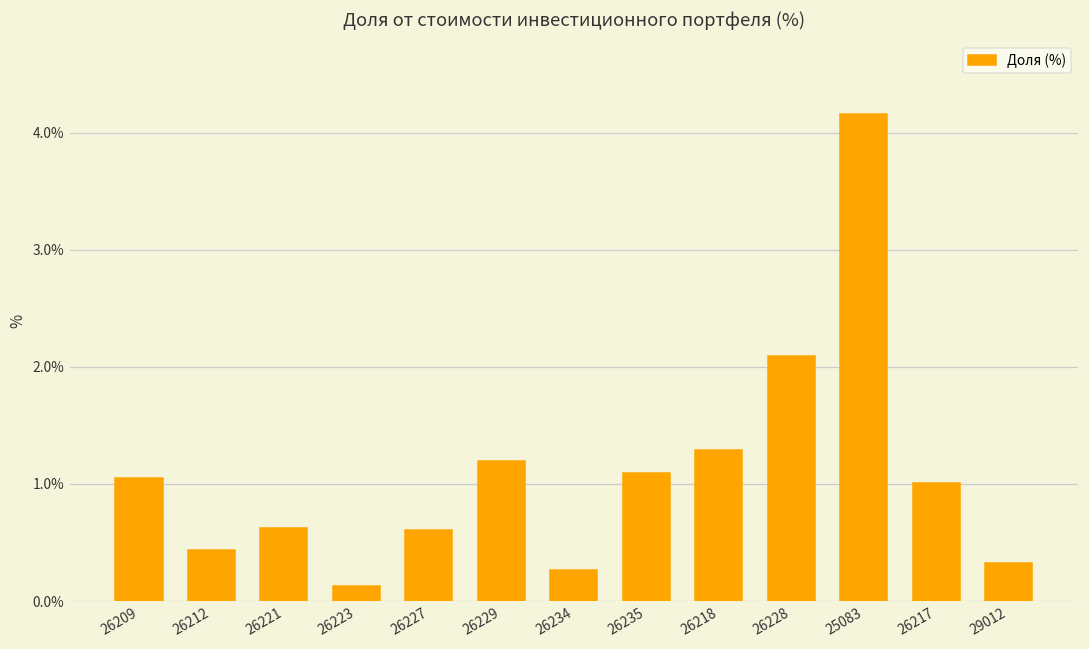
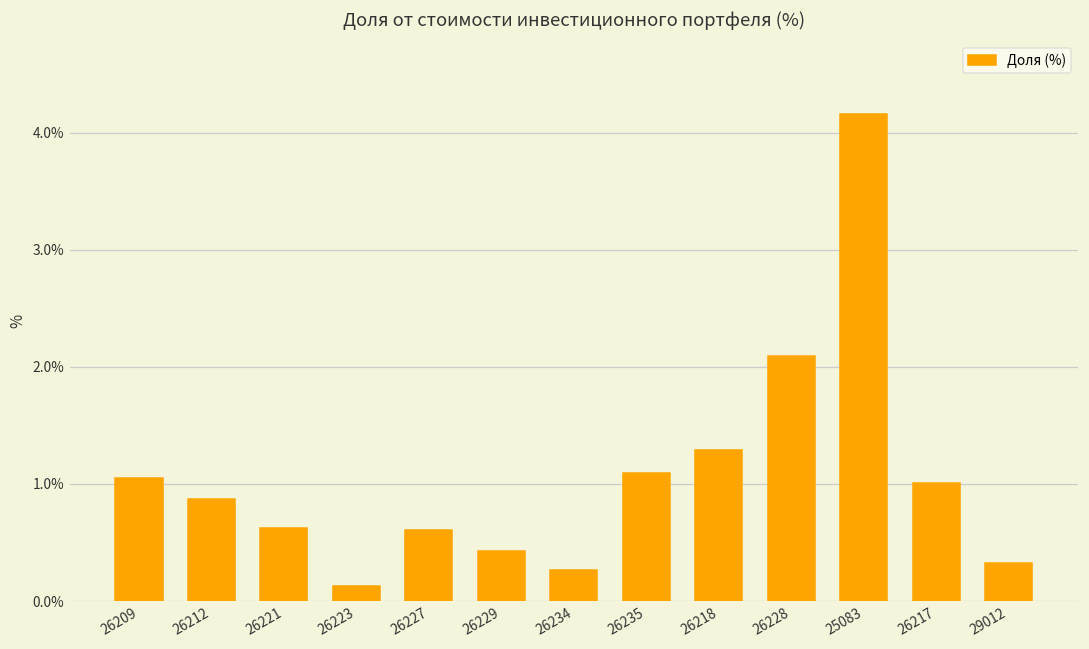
  {
    "26209": "1.05%",
-   "26212": "0.43%",
+   "26212": "0.87%",
    "26221": "0.62%",
    "26223": "0.13%",
    "26227": "0.60%",
-   "26229": "1.19%",
+   "26229": "0.42%",
    "26234": "0.26%",
    "26235": "1.10%",
    "26218": "1.29%",
    "26228": "2.09%",
    "25083": "4.16%",
    "26217": "1.01%",
    "29012": "0.32%"
  }
